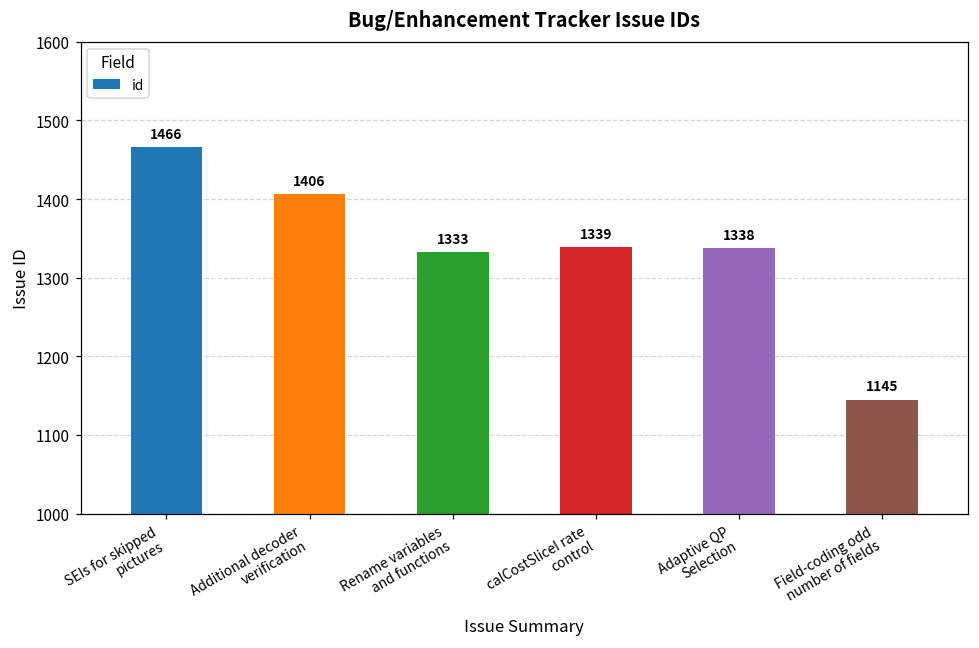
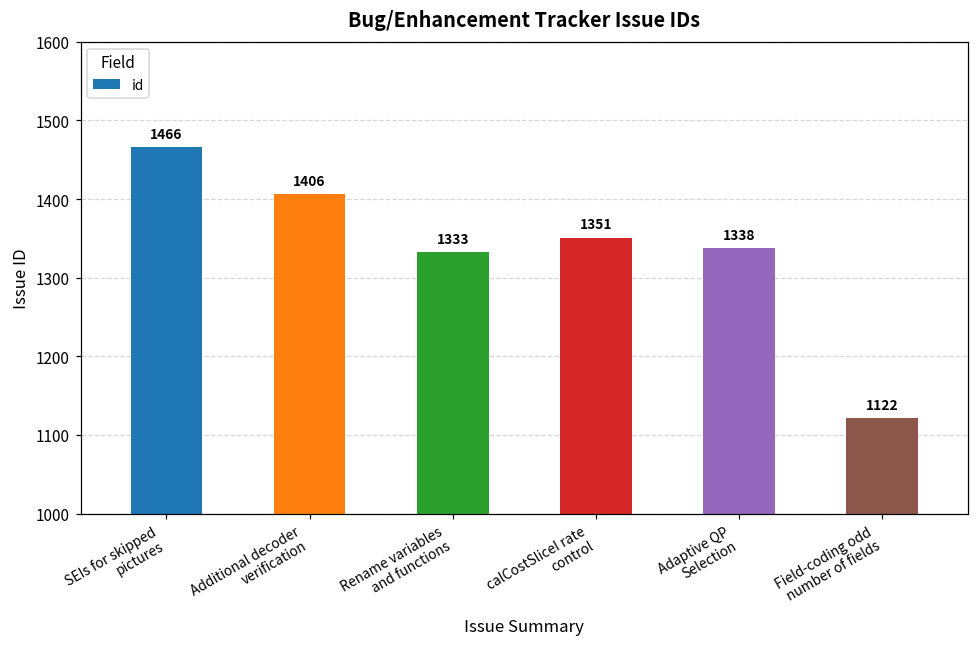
  {
    "SEIs for skipped pictures": 1466,
    "Additional decoder verification": 1406,
    "Rename variables and functions": 1333,
-   "calCostSliceI rate control": 1339,
+   "calCostSliceI rate control": 1351,
    "Adaptive QP Selection": 1338,
-   "Field-coding odd number of fields": 1145
+   "Field-coding odd number of fields": 1122
  }
